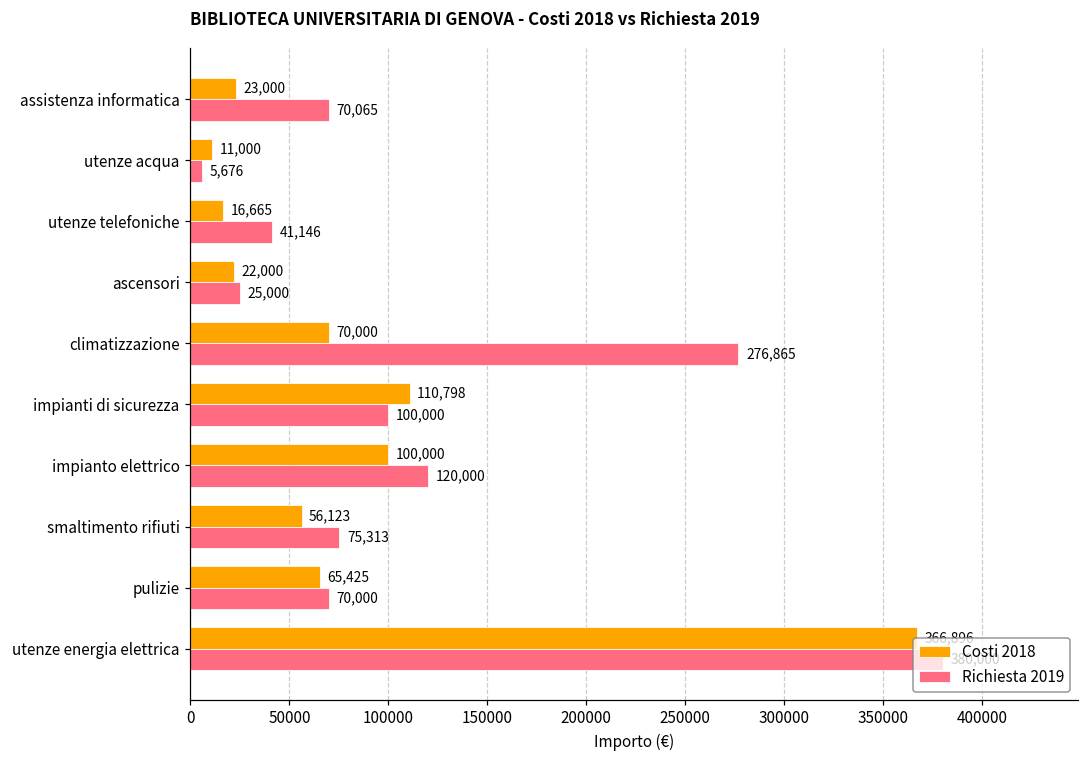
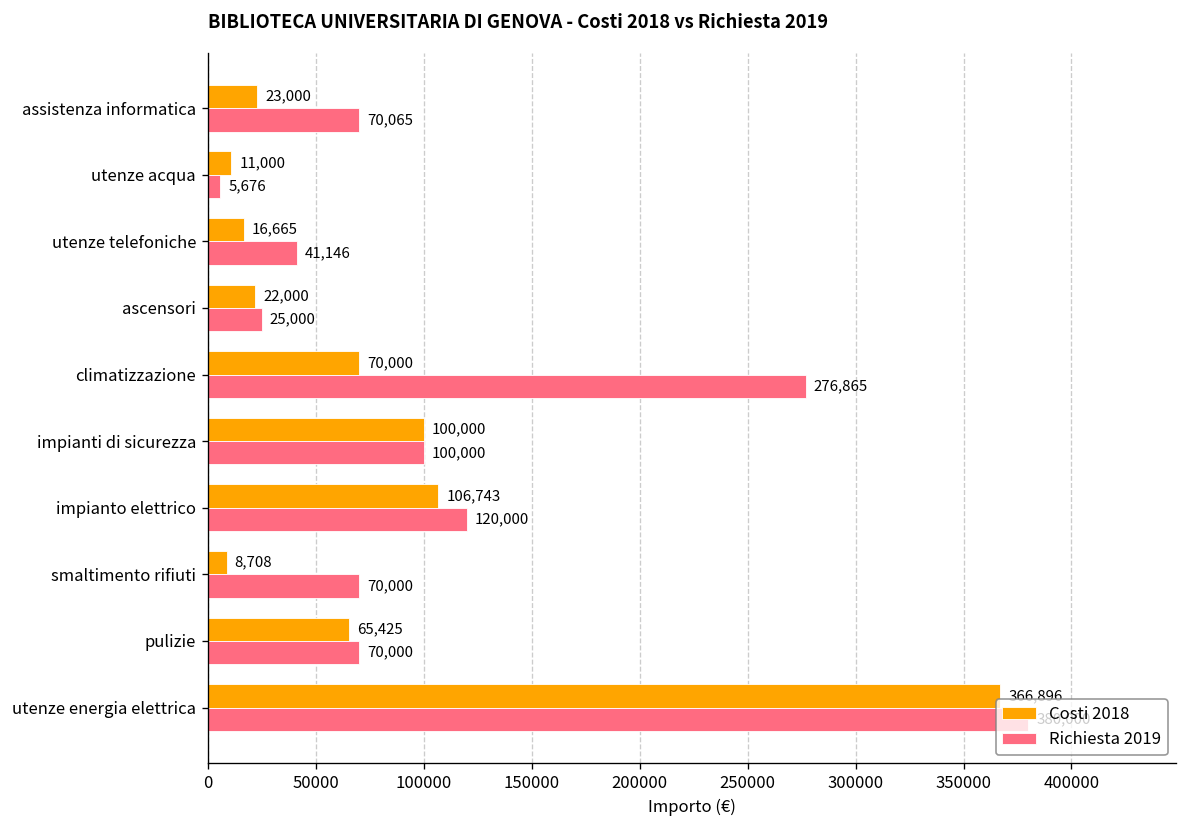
  {
    "Costi 2018": {
      "assistenza informatica": "23,000",
      "utenze acqua": "11,000",
      "utenze telefoniche": "16,665",
      "ascensori": "22,000",
      "climatizzazione": "70,000",
-     "impianti di sicurezza": "110,798",
-     "impianto elettrico": "100,000",
-     "smaltimento rifiuti": "56,123",
+     "impianti di sicurezza": "100,000",
+     "impianto elettrico": "106,743",
+     "smaltimento rifiuti": "8,708",
      "pulizie": "65,425"
    },
    "Richiesta 2019": {
      "assistenza informatica": "70,065",
      "utenze acqua": "5,676",
      "utenze telefoniche": "41,146",
      "ascensori": "25,000",
      "climatizzazione": "276,865",
      "impianti di sicurezza": "100,000",
      "impianto elettrico": "120,000",
-     "smaltimento rifiuti": "75,313",
+     "smaltimento rifiuti": "70,000",
      "pulizie": "70,000"
    }
  }
